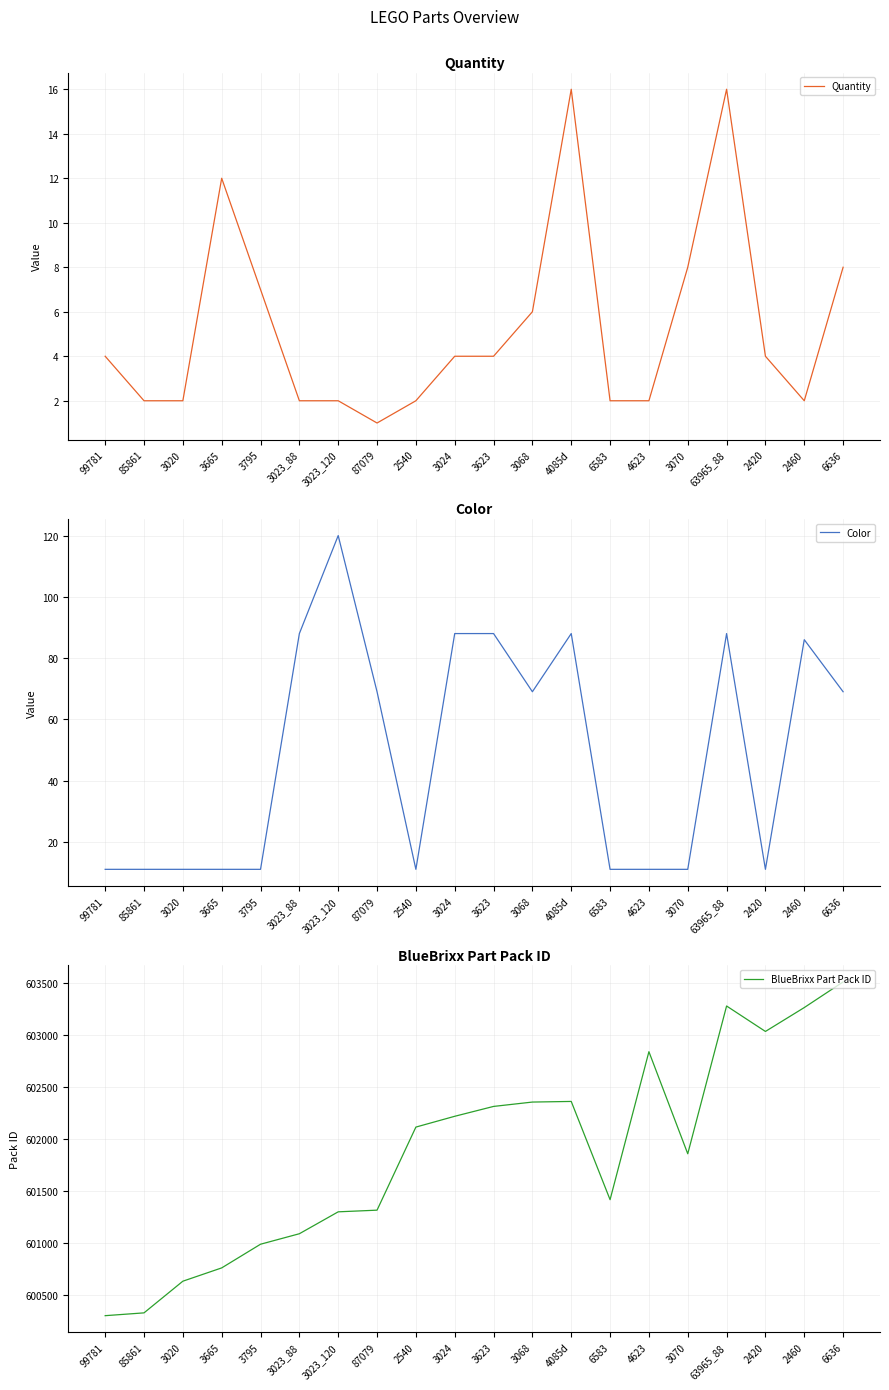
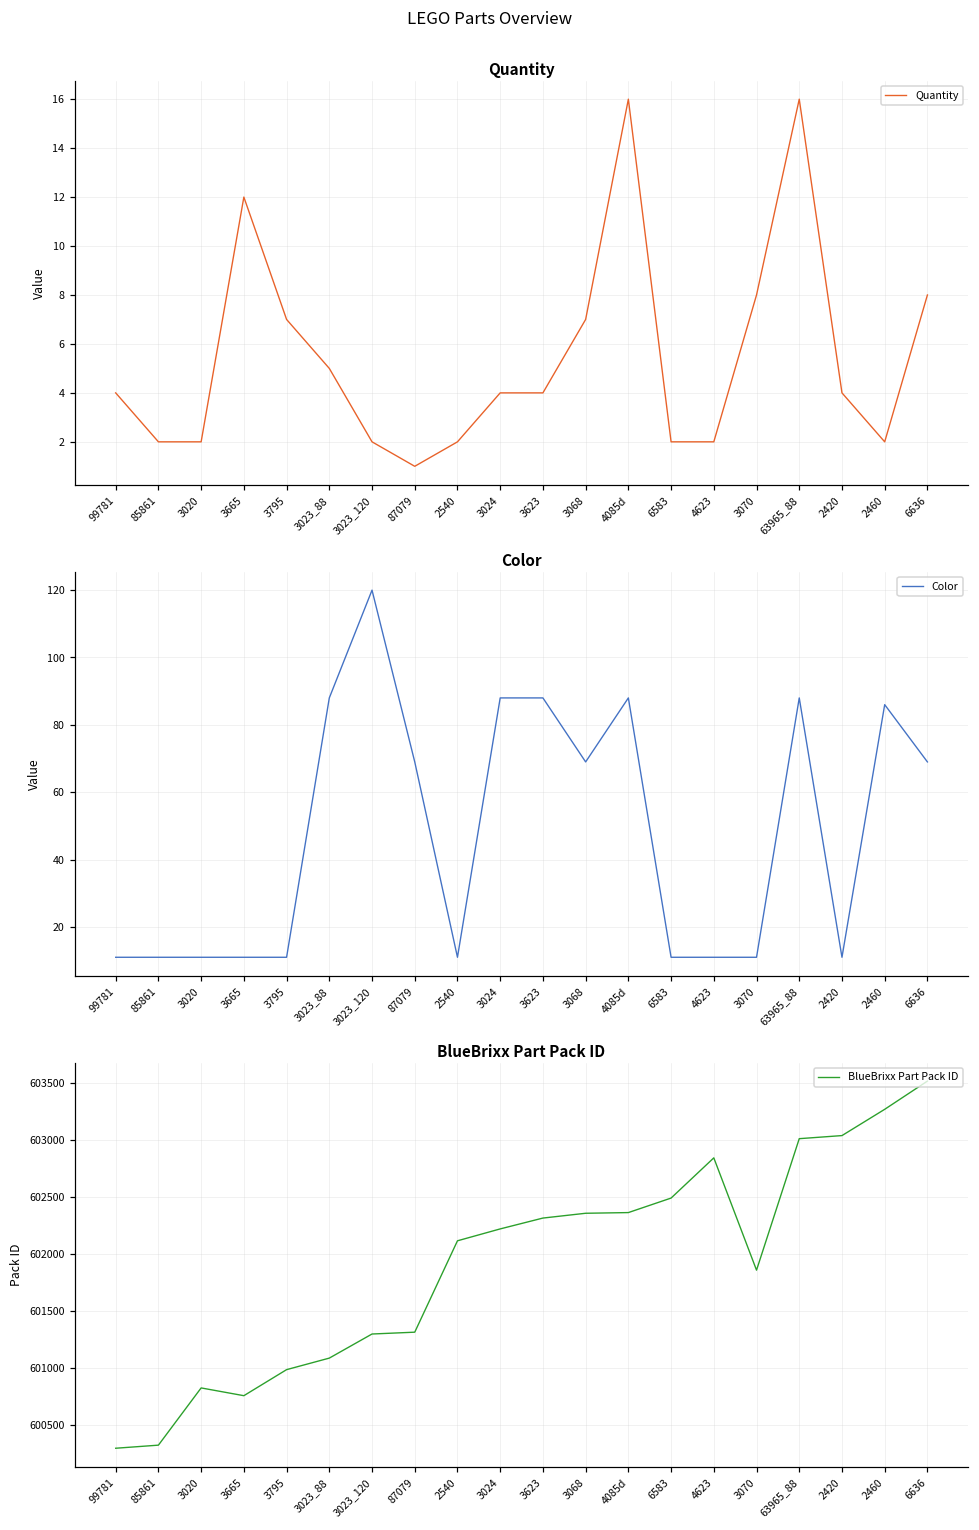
  {
    "Quantity": {
      "99781": 4,
      "85861": 2,
      "3020": 2,
      "3665": 12,
      "3795": 7,
-     "3023_88": 2,
+     "3023_88": 5,
      "3023_120": 2,
      "87079": 1,
      "2540": 2,
      "3024": 4,
      "3623": 4,
-     "3068": 6,
+     "3068": 7,
      "4085d": 16,
      "6583": 2,
      "4623": 2,
      "3070": 8,
      "63965_88": 16,
      "2420": 4,
      "2460": 2,
      "6636": 8
    },
    "Color": {
      "99781": 11,
      "85861": 11,
      "3020": 11,
      "3665": 11,
      "3795": 11,
      "3023_88": 88,
      "3023_120": 120,
      "87079": 69,
      "2540": 11,
      "3024": 88,
      "3623": 88,
      "3068": 69,
      "4085d": 88,
      "6583": 11,
      "4623": 11,
      "3070": 11,
      "63965_88": 88,
      "2420": 11,
      "2460": 86,
      "6636": 69
    },
    "BlueBrixx Part Pack ID": {
      "99781": 600300,
      "85861": 600330,
-     "3020": 600630,
+     "3020": 600830,
      "3665": 600760,
      "3795": 600990,
      "3023_88": 601090,
      "3023_120": 601300,
      "87079": 601320,
      "2540": 602120,
      "3024": 602220,
      "3623": 602310,
      "3068": 602360,
      "4085d": 602360,
-     "6583": 601420,
+     "6583": 602490,
      "4623": 602840,
      "3070": 601860,
-     "63965_88": 603280,
+     "63965_88": 603010,
      "2420": 603040,
      "2460": 603270
    }
  }
